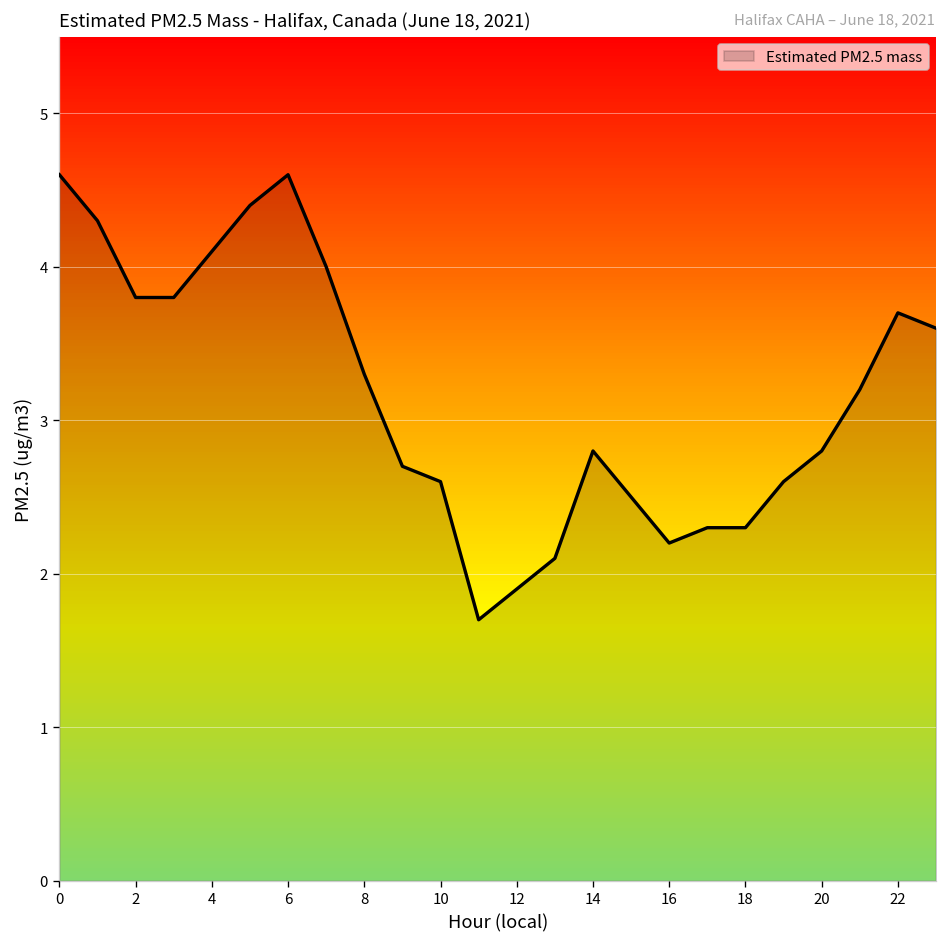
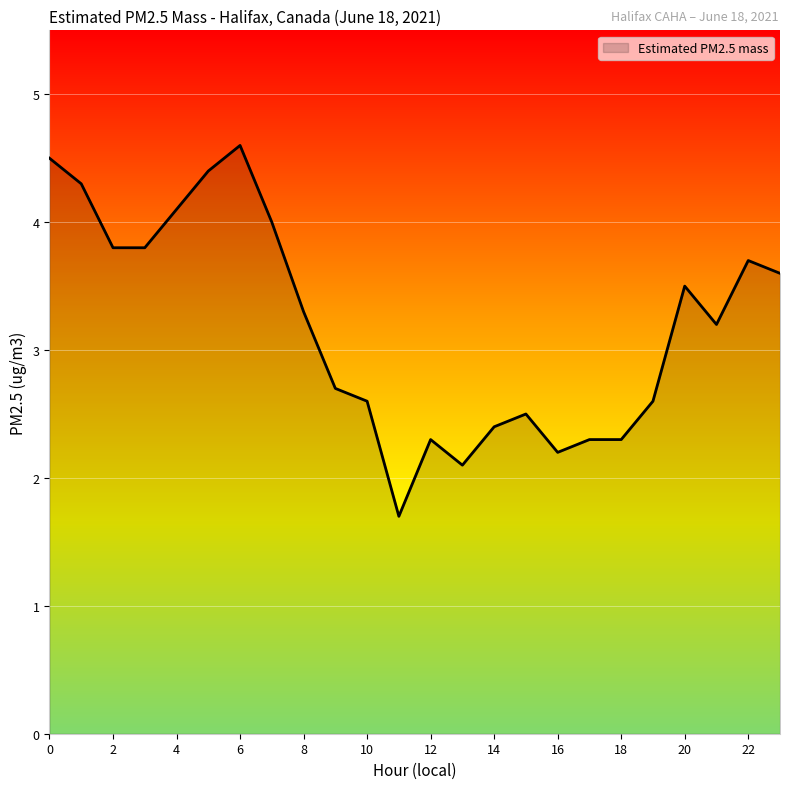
  {
-   "0": 4.6,
+   "0": 4.5,
    "2": 3.8,
    "4": 4.1,
    "6": 4.6,
    "8": 3.3,
    "10": 2.6,
-   "12": 1.9,
-   "14": 2.8,
+   "12": 2.3,
+   "14": 2.4,
    "16": 2.2,
    "18": 2.3,
-   "20": 2.8,
+   "20": 3.5,
    "22": 3.7
  }
